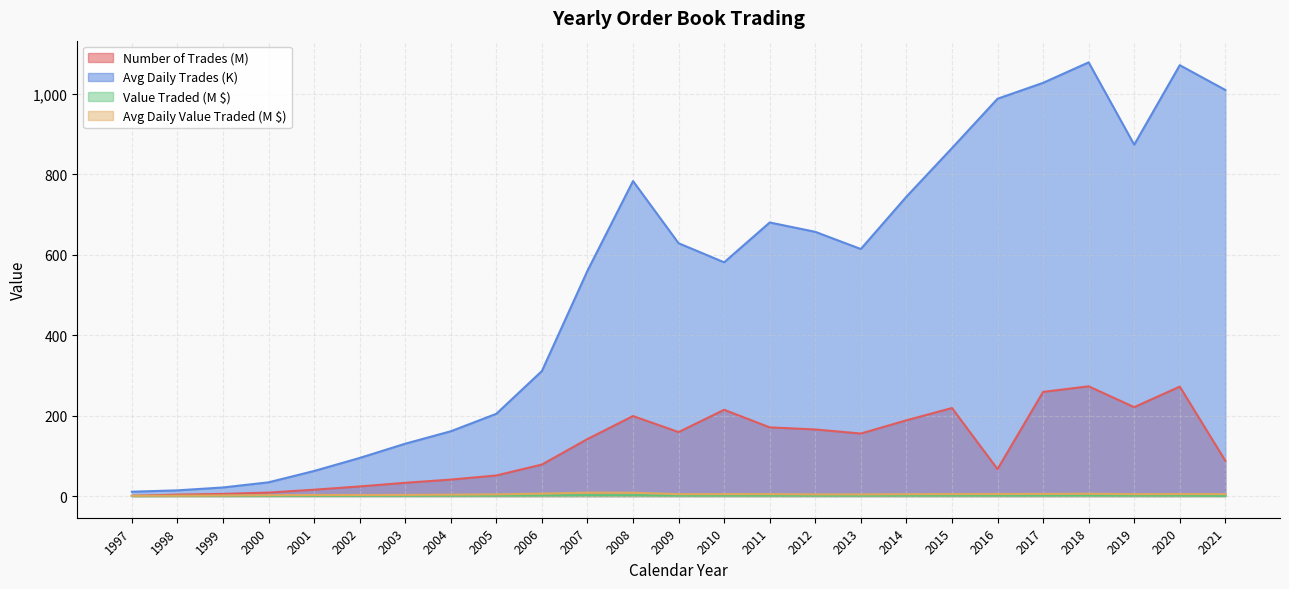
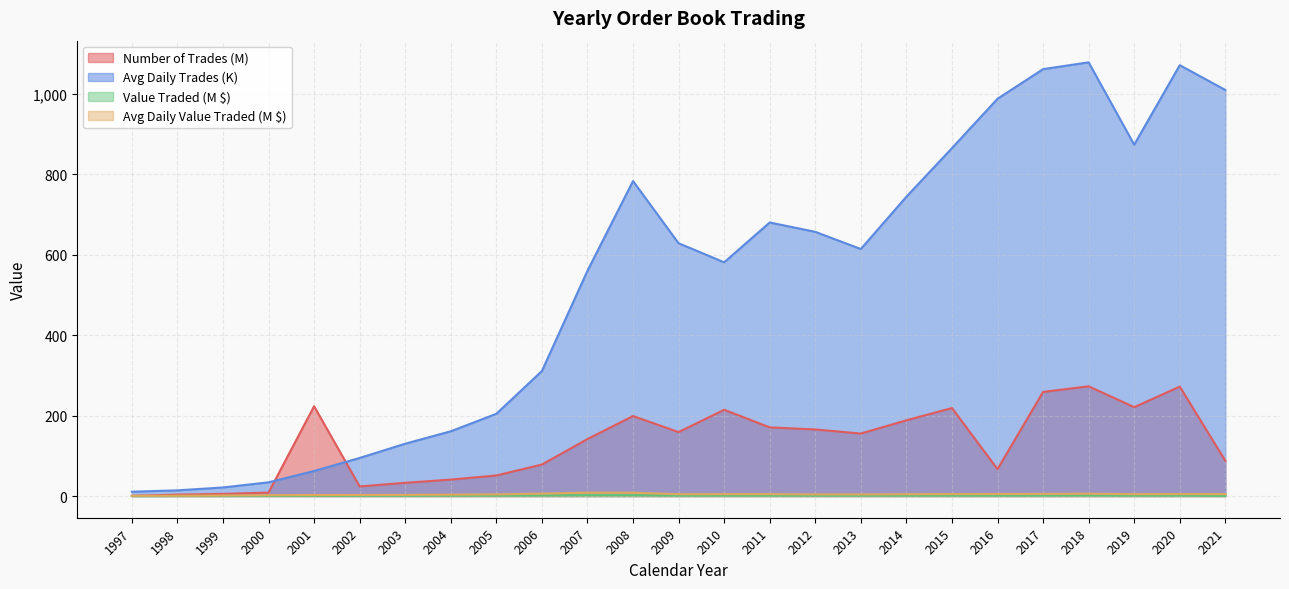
  {
    "Number of Trades (M)": {
      "2000": "10",
-     "2001": "20",
+     "2001": "220",
      "2002": "20",
      "2003": "30",
      "2004": "40",
      "2005": "50",
      "2006": "80",
      "2007": "140",
      "2008": "200",
      "2009": "160",
      "2010": "210",
      "2011": "170",
      "2012": "170",
      "2013": "160",
      "2014": "190",
      "2015": "220",
      "2016": "70",
      "2017": "260",
      "2018": "270",
      "2019": "220",
      "2020": "270",
      "2021": "90"
    },
    "Avg Daily Trades (K)": {
      "1997": "10",
      "1998": "10",
      "1999": "20",
      "2000": "30",
      "2001": "60",
      "2002": "90",
      "2003": "130",
      "2004": "160",
      "2005": "200",
      "2006": "310",
      "2007": "560",
      "2008": "780",
      "2009": "630",
      "2010": "580",
      "2011": "680",
      "2012": "660",
      "2013": "610",
      "2014": "740",
      "2015": "860",
      "2016": "990",
-     "2017": "1,030",
+     "2017": "1,060",
      "2018": "1,080",
      "2019": "870",
      "2020": "1,070",
      "2021": "1,010"
    },
    "Value Traded (M $)": {
      "2007": "0"
    },
    "Avg Daily Value Traded (M $)": {
      "2007": "10"
    }
  }
